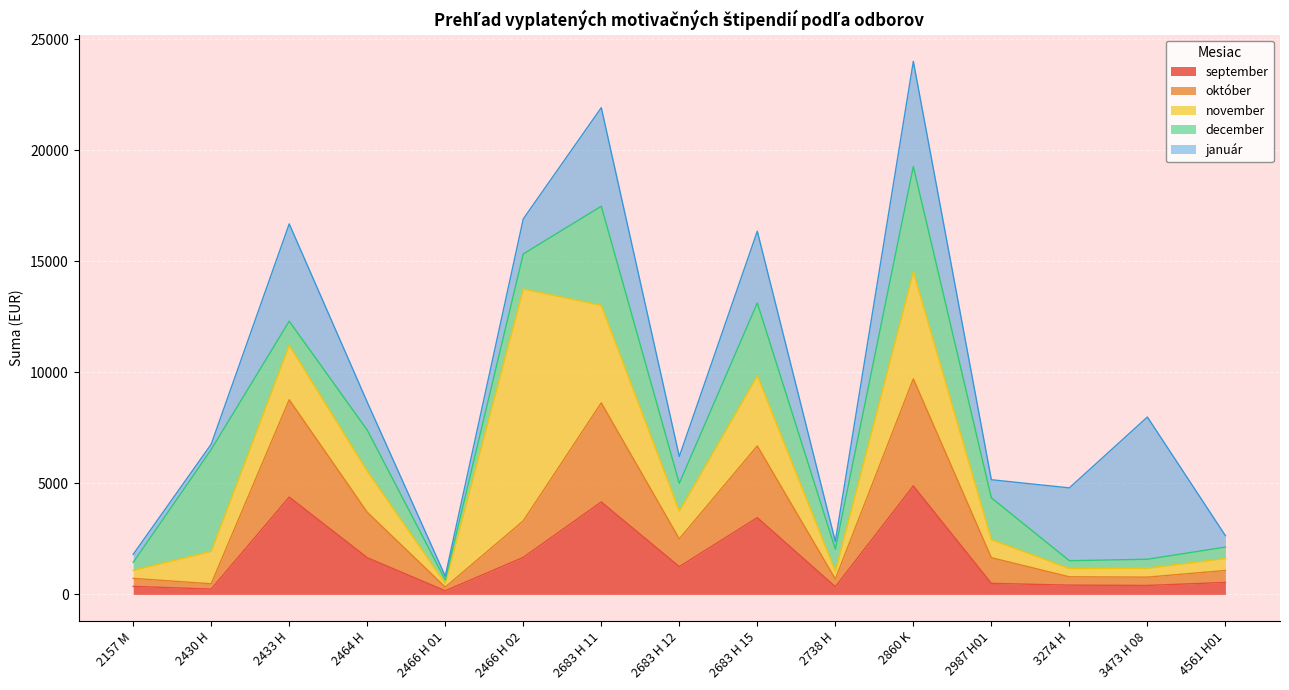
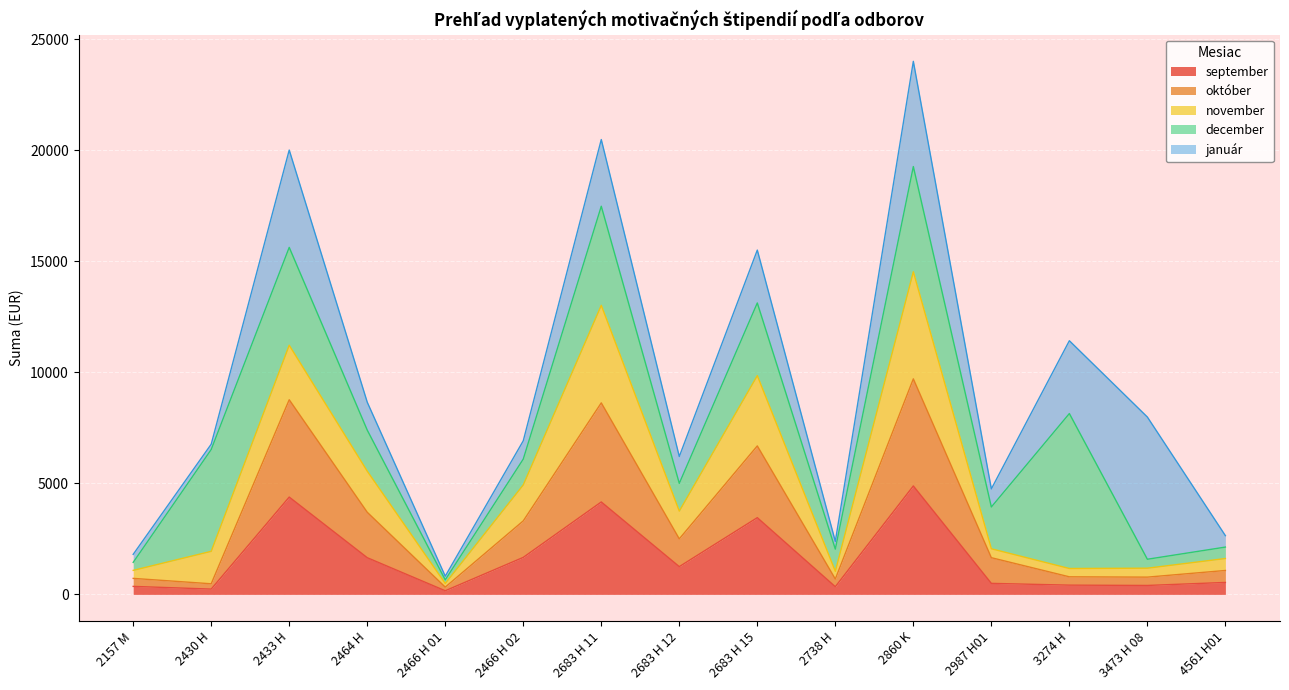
  {
    "november": {
      "2157 M": 400,
      "2430 H": 1500,
      "2433 H": 2500,
      "2464 H": 1800,
      "2466 H 01": 200,
-     "2466 H 02": 10400,
+     "2466 H 02": 1600,
      "2683 H 11": 4400,
      "2683 H 12": 1200,
      "2683 H 15": 3200,
      "2738 H": 300,
      "2860 K": 4800,
-     "2987 H01": 800,
+     "2987 H01": 400,
      "3274 H": 400,
      "3473 H 08": 400,
      "4561 H01": 500
    },
    "december": {
      "2157 M": 400,
      "2430 H": 4600,
-     "2433 H": 1100,
+     "2433 H": 4400,
      "2464 H": 1800,
      "2466 H 01": 200,
-     "2466 H 02": 1600,
+     "2466 H 02": 1200,
      "2683 H 11": 4500,
      "2683 H 12": 1200,
      "2683 H 15": 3300,
      "2738 H": 1000,
      "2860 K": 4700,
      "2987 H01": 1900,
-     "3274 H": 400,
+     "3274 H": 7000,
      "3473 H 08": 400,
      "4561 H01": 500
    },
    "január": {
      "2157 M": 400,
      "2430 H": 200,
      "2433 H": 4400,
      "2464 H": 1300,
      "2466 H 01": 200,
-     "2466 H 02": 1600,
-     "2683 H 11": 4400,
+     "2466 H 02": 800,
+     "2683 H 11": 3000,
      "2683 H 12": 1200,
-     "2683 H 15": 3200,
+     "2683 H 15": 2400,
      "2738 H": 300,
      "2860 K": 4700,
      "2987 H01": 800,
      "3274 H": 3300,
      "3473 H 08": 6400,
      "4561 H01": 500
    }
  }
